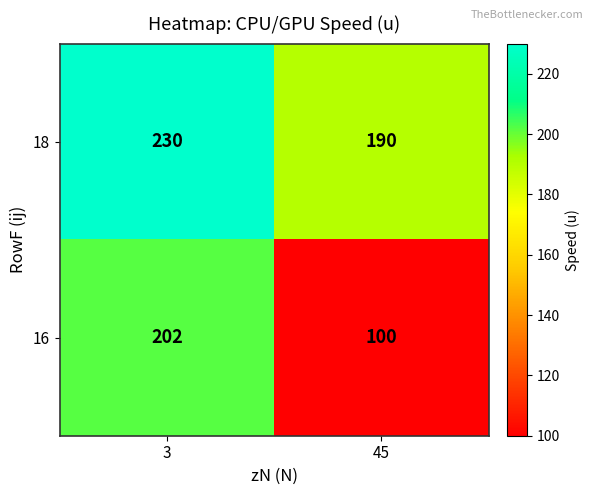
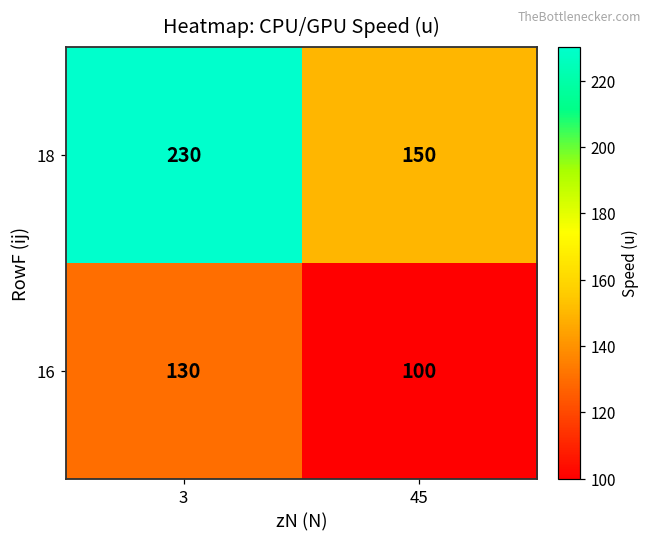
  {
    "18": {
      "3": 230,
-     "45": 190
+     "45": 150
    },
    "16": {
-     "3": 202,
+     "3": 130,
      "45": 100
    }
  }
